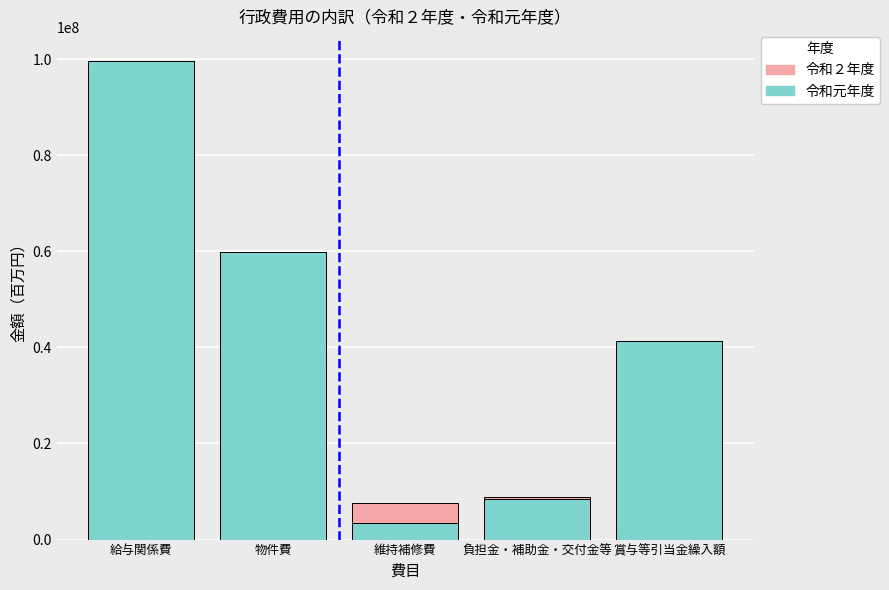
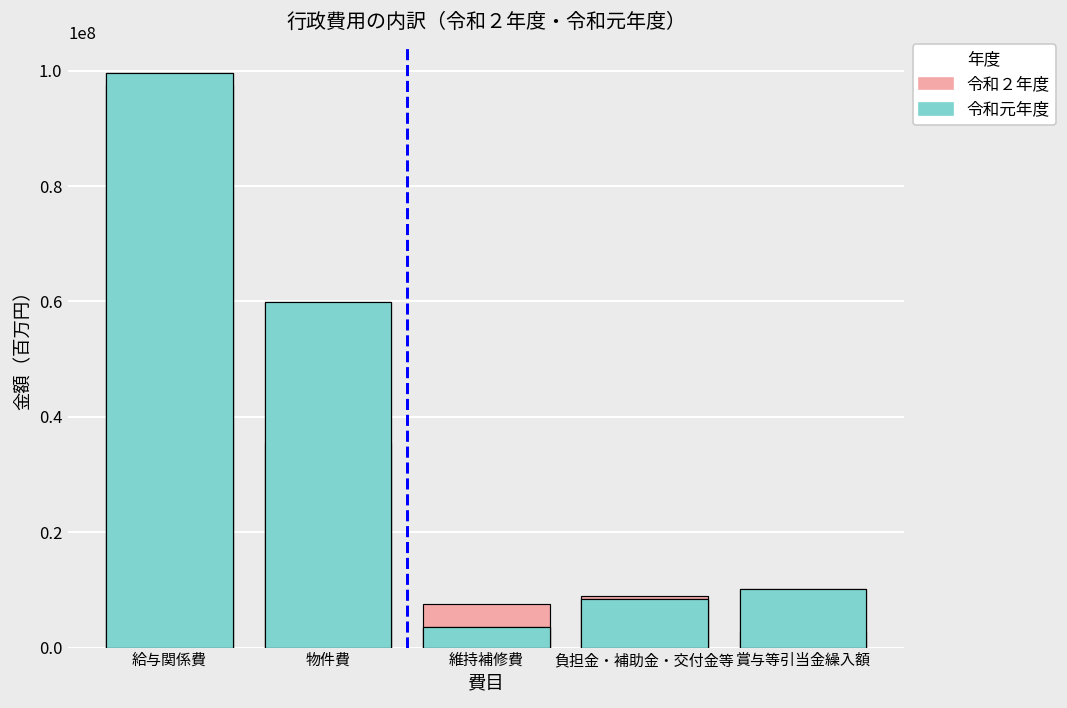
  {
    "令和元年度": {
      "給与関係費": 100000000,
      "物件費": 60000000,
-     "賞与等引当金繰入額": 41000000
+     "賞与等引当金繰入額": 10000000
    },
    "令和２年度": {
      "維持補修費": 8000000,
      "負担金・補助金・交付金等": 9000000
    }
  }
